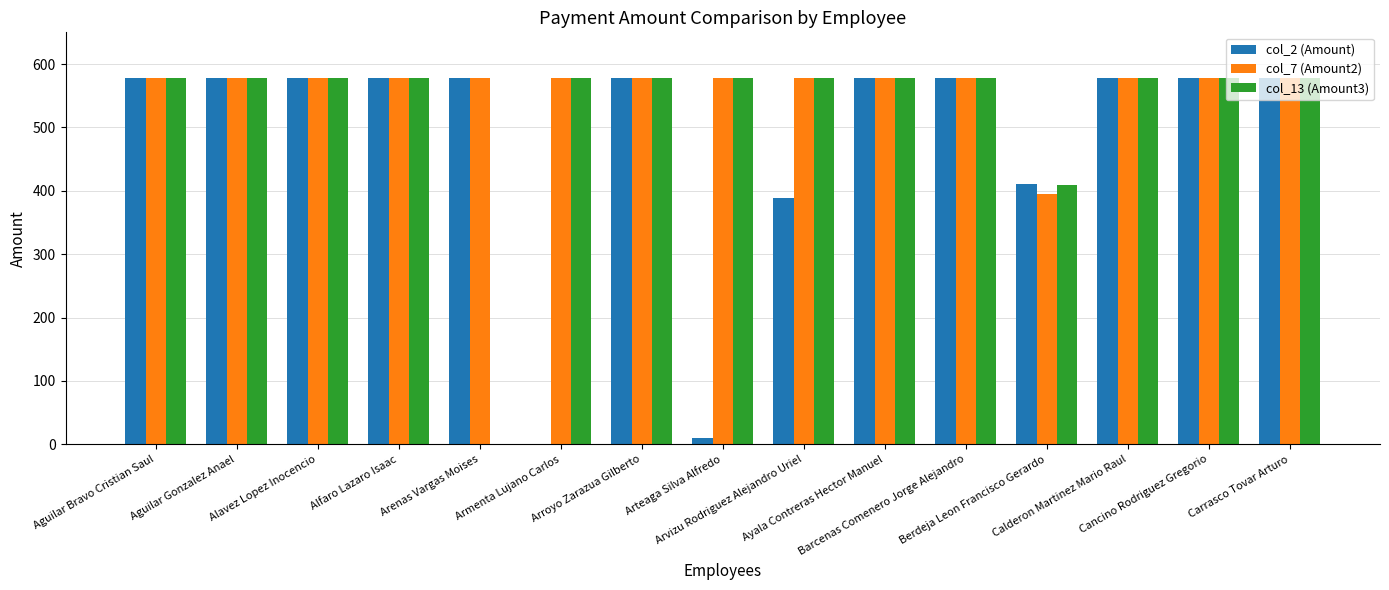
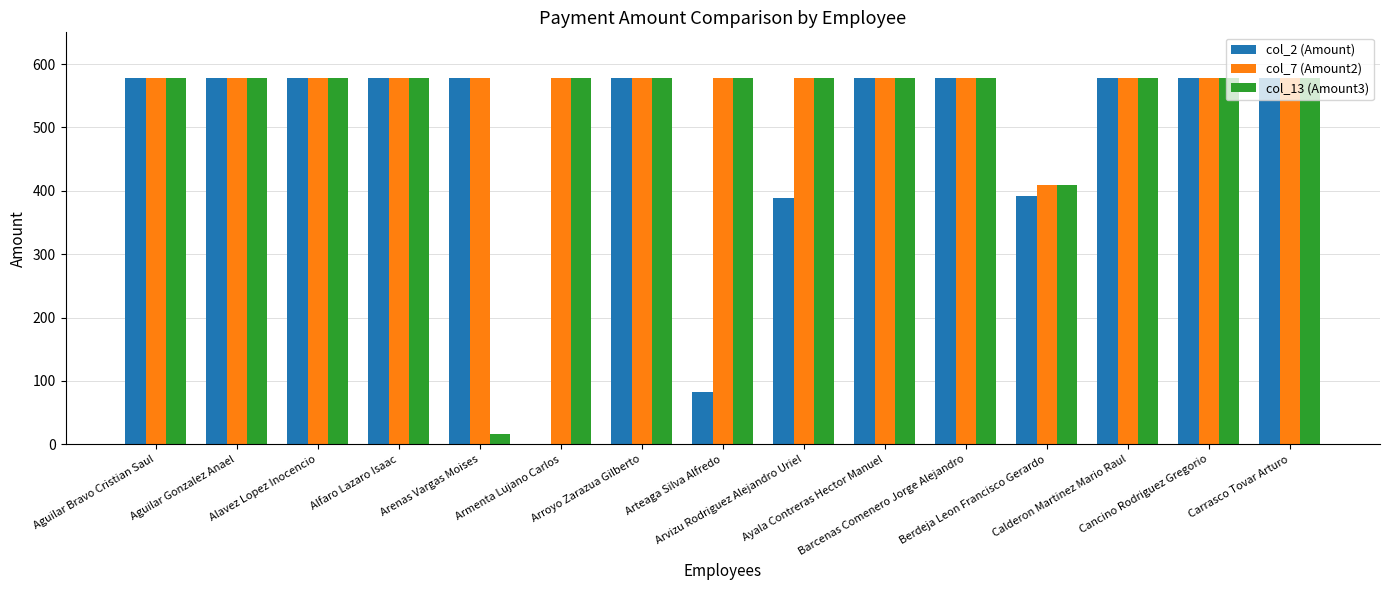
  {
    "col_2 (Amount)": {
      "Aguilar Bravo Cristian Saul": 580,
      "Aguilar Gonzalez Anael": 580,
      "Alavez Lopez Inocencio": 580,
      "Alfaro Lazaro Isaac": 580,
      "Arenas Vargas Moises": 580,
      "Armenta Lujano Carlos": 0,
      "Arroyo Zarazua Gilberto": 580,
-     "Arteaga Silva Alfredo": 10,
+     "Arteaga Silva Alfredo": 80,
      "Arvizu Rodriguez Alejandro Uriel": 390,
      "Ayala Contreras Hector Manuel": 580,
      "Barcenas Comenero Jorge Alejandro": 580,
-     "Berdeja Leon Francisco Gerardo": 410,
+     "Berdeja Leon Francisco Gerardo": 390,
      "Calderon Martinez Mario Raul": 580,
      "Cancino Rodriguez Gregorio": 580
    },
    "col_7 (Amount2)": {
      "Aguilar Bravo Cristian Saul": 580,
      "Aguilar Gonzalez Anael": 580,
      "Alavez Lopez Inocencio": 580,
      "Alfaro Lazaro Isaac": 580,
      "Arenas Vargas Moises": 580,
      "Armenta Lujano Carlos": 580,
      "Arroyo Zarazua Gilberto": 580,
      "Arteaga Silva Alfredo": 580,
      "Arvizu Rodriguez Alejandro Uriel": 580,
      "Ayala Contreras Hector Manuel": 580,
      "Barcenas Comenero Jorge Alejandro": 580,
-     "Berdeja Leon Francisco Gerardo": 400,
+     "Berdeja Leon Francisco Gerardo": 410,
      "Calderon Martinez Mario Raul": 580,
      "Cancino Rodriguez Gregorio": 580
    },
    "col_13 (Amount3)": {
      "Aguilar Bravo Cristian Saul": 580,
      "Aguilar Gonzalez Anael": 580,
      "Alavez Lopez Inocencio": 580,
      "Alfaro Lazaro Isaac": 580,
-     "Arenas Vargas Moises": 0,
+     "Arenas Vargas Moises": 20,
      "Armenta Lujano Carlos": 580,
      "Arroyo Zarazua Gilberto": 580,
      "Arteaga Silva Alfredo": 580,
      "Arvizu Rodriguez Alejandro Uriel": 580,
      "Ayala Contreras Hector Manuel": 580,
      "Barcenas Comenero Jorge Alejandro": 580,
      "Berdeja Leon Francisco Gerardo": 410,
      "Calderon Martinez Mario Raul": 580
    }
  }
